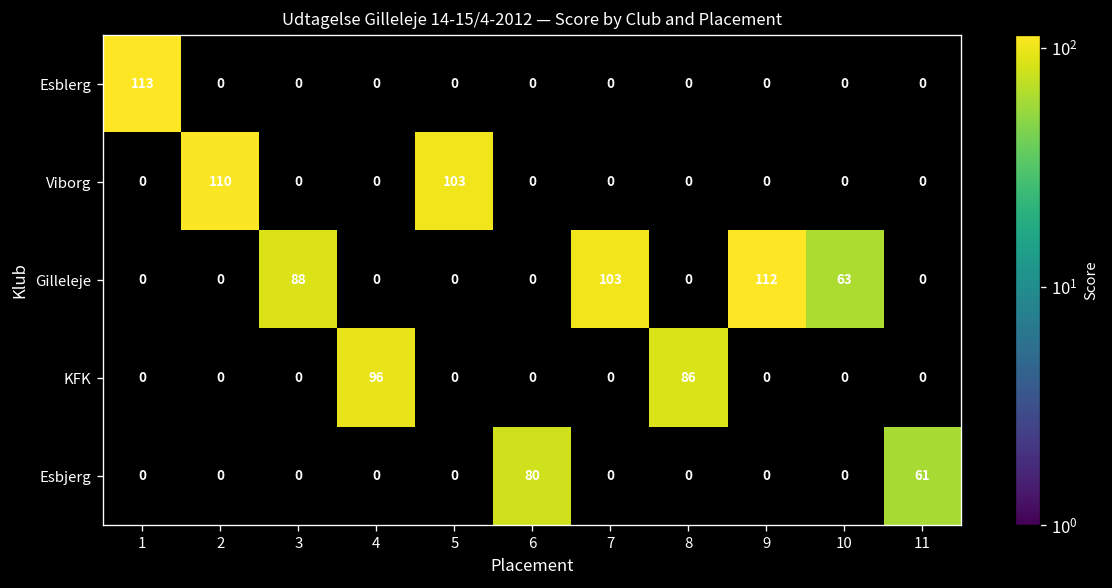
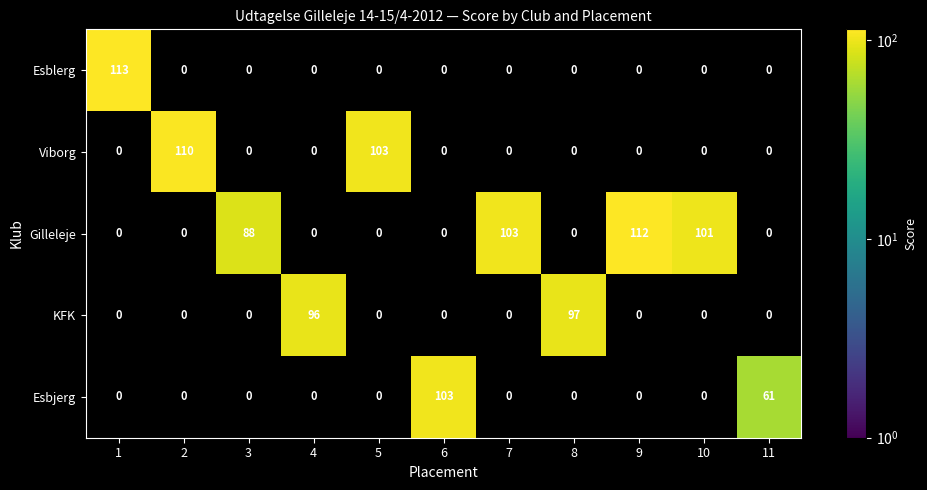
  {
    "Esblerg": {
      "1": 113
    },
    "Viborg": {
      "2": 110,
      "5": 103
    },
    "Gilleleje": {
      "3": 88,
      "7": 103,
      "9": 112,
-     "10": 63
+     "10": 101
    },
    "KFK": {
      "4": 96,
-     "8": 86
+     "8": 97
    },
    "Esbjerg": {
-     "6": 80,
+     "6": 103,
      "11": 61
    }
  }
